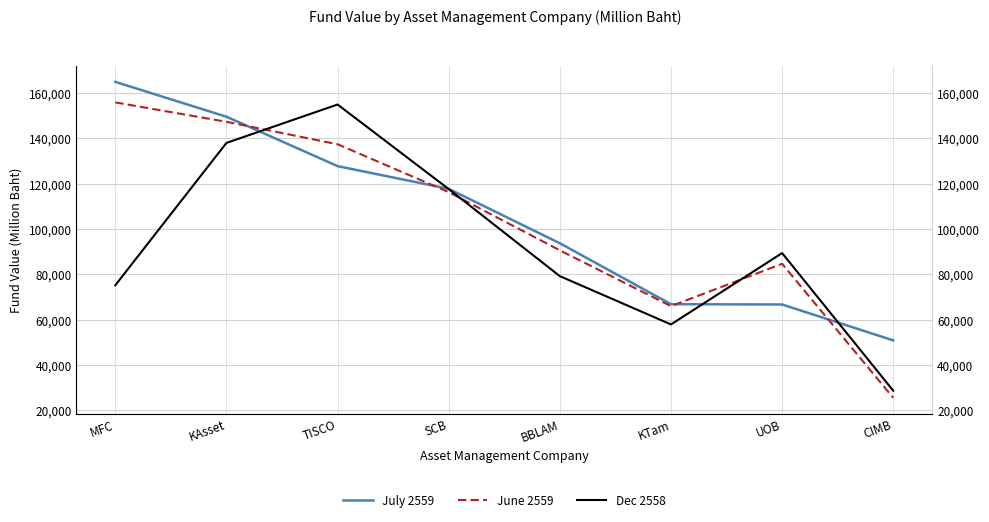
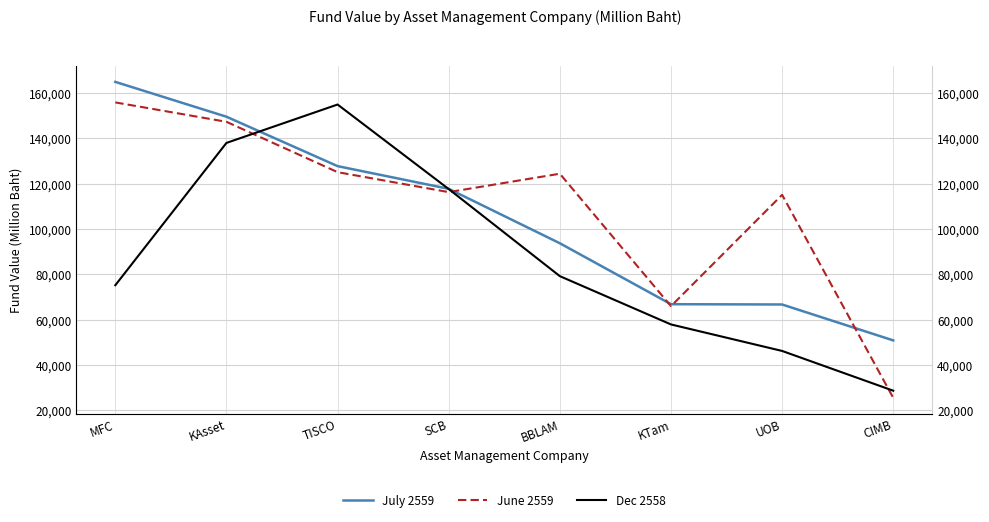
  {
    "July 2559": {
      "MFC": "165,000",
      "KAsset": "150,000",
      "TISCO": "128,000",
      "BBLAM": "94,000",
      "UOB": "67,000",
      "CIMB": "51,000"
    },
    "June 2559": {
      "MFC": "156,000",
      "KAsset": "147,000",
-     "TISCO": "137,000",
+     "TISCO": "125,000",
      "SCB": "116,000",
-     "BBLAM": "91,000",
-     "UOB": "85,000",
+     "BBLAM": "124,000",
+     "UOB": "115,000",
      "CIMB": "26,000"
    },
    "Dec 2558": {
      "MFC": "75,000",
      "KAsset": "138,000",
      "TISCO": "155,000",
      "BBLAM": "79,000",
      "KTam": "58,000",
-     "UOB": "89,000",
+     "UOB": "46,000",
      "CIMB": "29,000"
    }
  }
